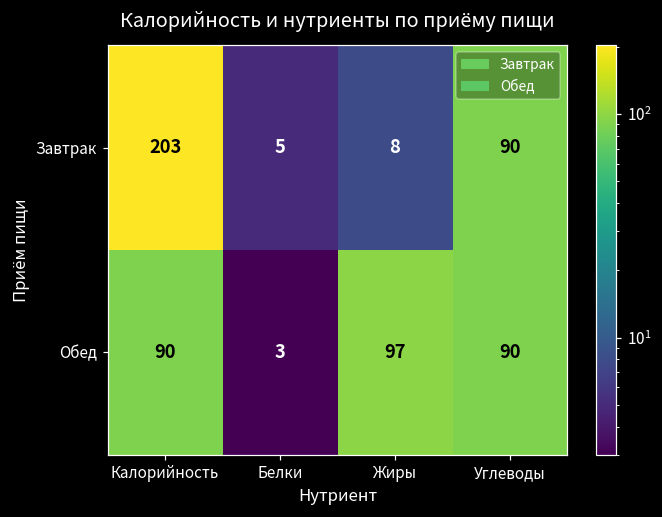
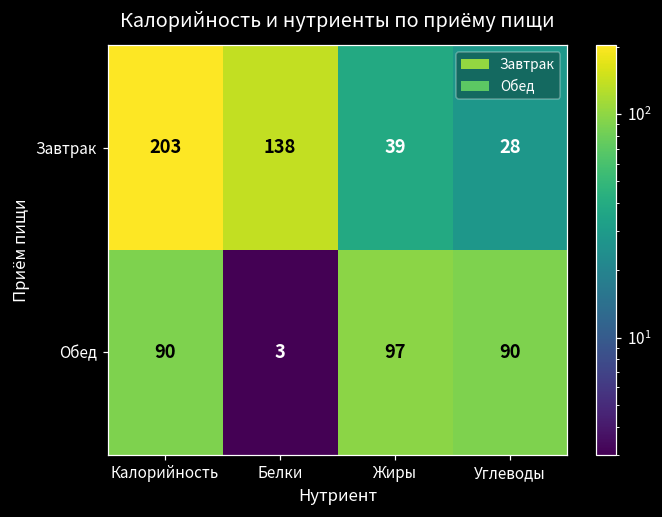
  {
    "Завтрак": {
      "Калорийность": 203,
-     "Белки": 5,
-     "Жиры": 8,
-     "Углеводы": 90
+     "Белки": 138,
+     "Жиры": 39,
+     "Углеводы": 28
    },
    "Обед": {
      "Калорийность": 90,
      "Белки": 3,
      "Жиры": 97,
      "Углеводы": 90
    }
  }
